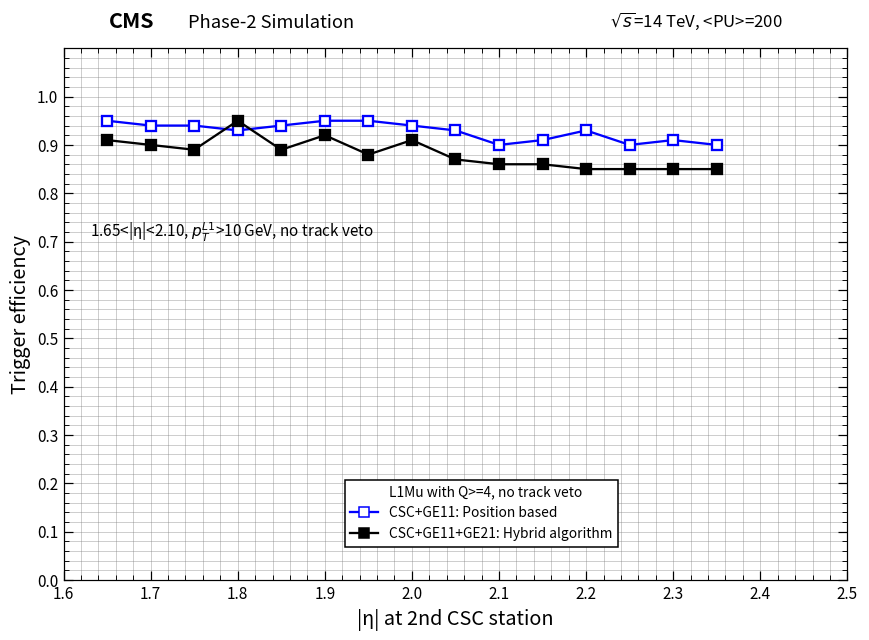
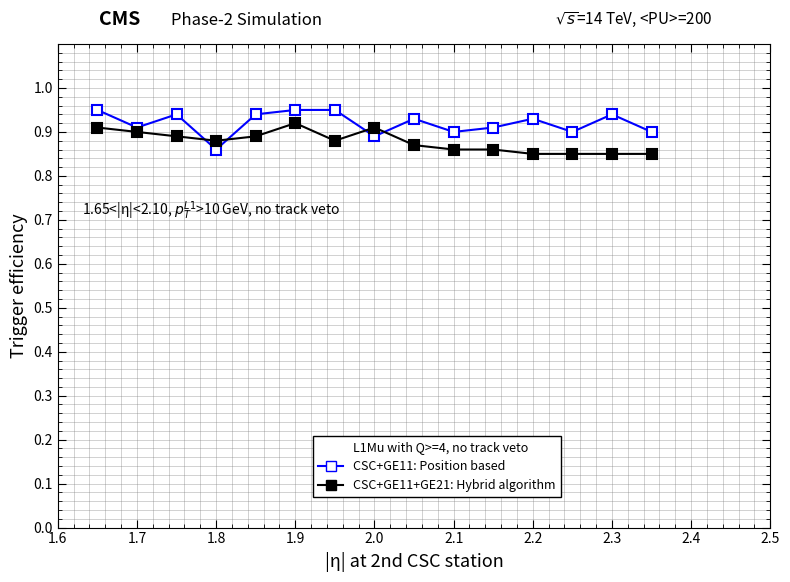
  {
    "CSC+GE11: Position based": {
-     "1.7": 0.94,
-     "1.8": 0.93,
+     "1.7": 0.91,
+     "1.8": 0.86,
      "1.9": 0.95,
-     "2.0": 0.94,
+     "2.0": 0.89,
      "2.1": 0.90,
      "2.2": 0.93,
-     "2.3": 0.91
+     "2.3": 0.94
    },
    "CSC+GE11+GE21: Hybrid algorithm": {
      "1.7": 0.90,
-     "1.8": 0.95,
+     "1.8": 0.88,
      "1.9": 0.92,
      "2.0": 0.91,
      "2.1": 0.86,
      "2.2": 0.85,
      "2.3": 0.85
    }
  }
